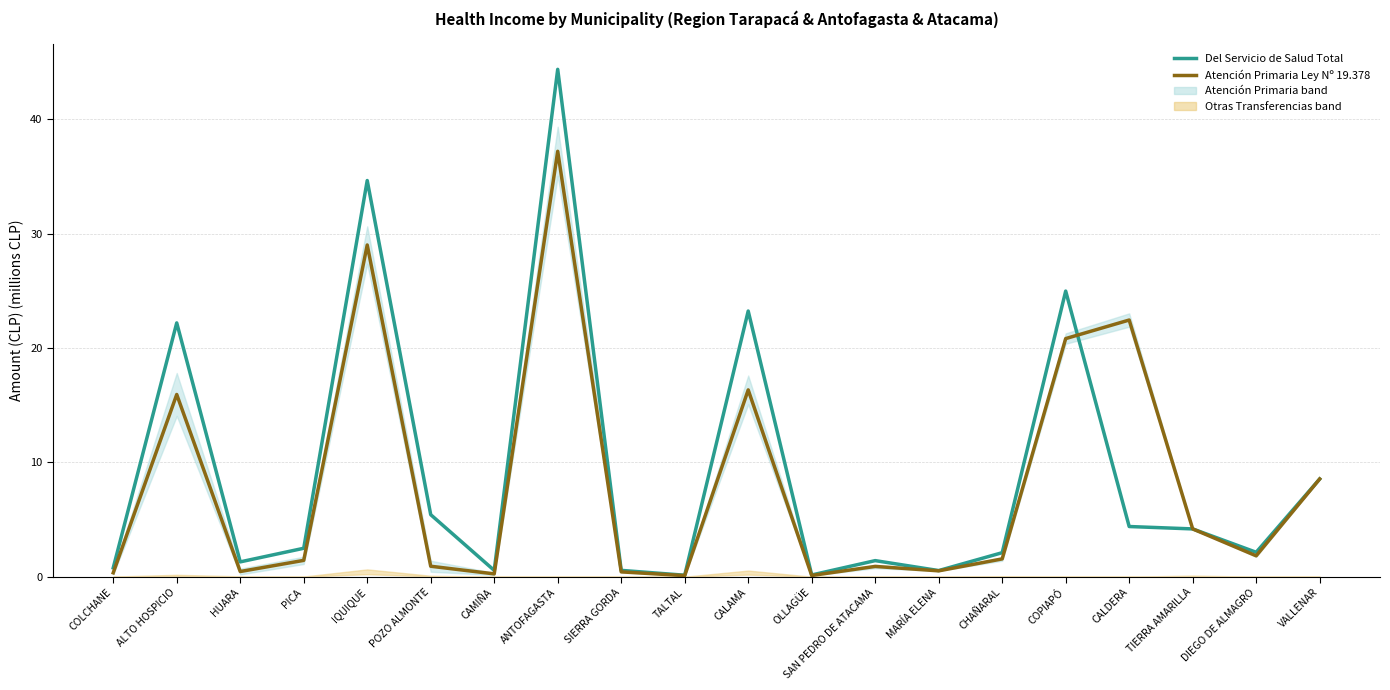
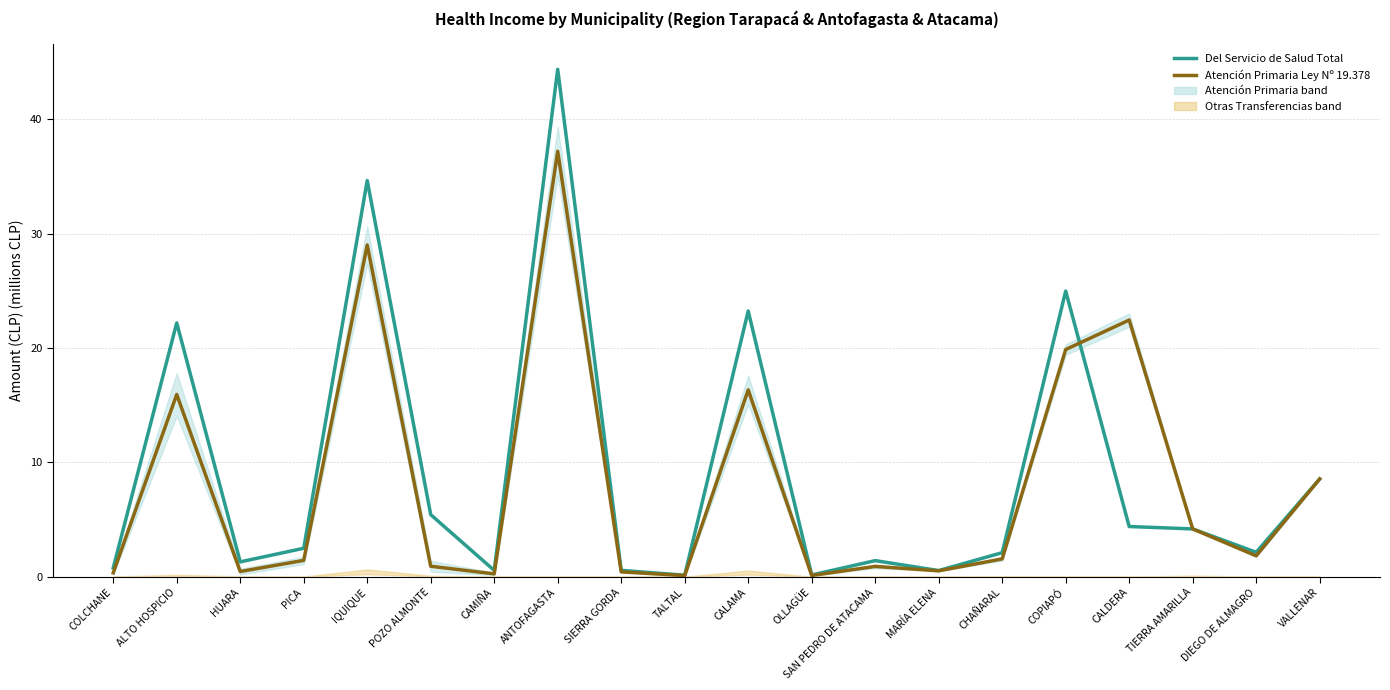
  {
    "Del Servicio de Salud Total": {
      "COLCHANE": 0.8,
      "ALTO HOSPICIO": 22.2,
      "HUARA": 1.3,
      "PICA": 2.5,
      "IQUIQUE": 34.7,
      "POZO ALMONTE": 5.4,
      "ANTOFAGASTA": 44.4,
      "CALAMA": 23.2,
      "SAN PEDRO DE ATACAMA": 1.4,
      "CHAÑARAL": 2.1,
      "COPIAPÓ": 25.0,
      "CALDERA": 4.4
    },
    "Atención Primaria Ley Nº 19.378": {
      "ALTO HOSPICIO": 15.9,
      "HUARA": 0.5,
      "PICA": 1.4,
      "IQUIQUE": 29.0,
      "POZO ALMONTE": 0.9,
      "ANTOFAGASTA": 37.2,
      "CALAMA": 16.3,
-     "COPIAPÓ": 20.8,
+     "COPIAPÓ": 19.9,
      "CALDERA": 22.5
    }
  }
